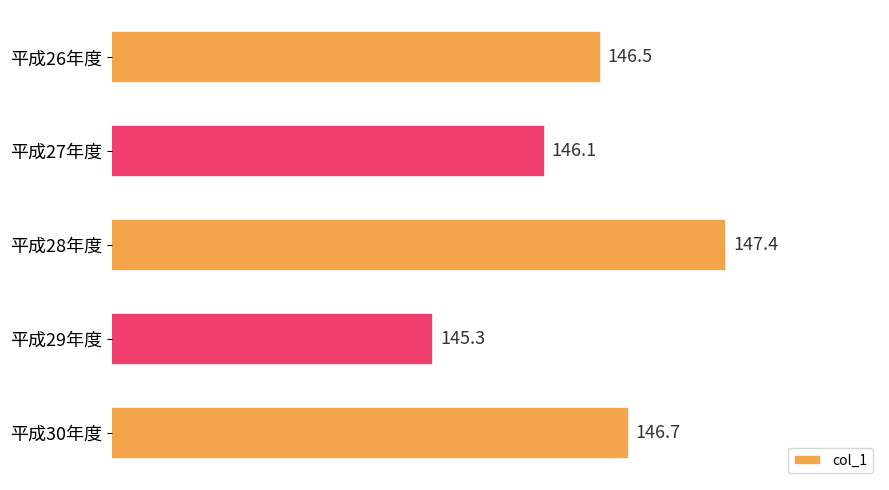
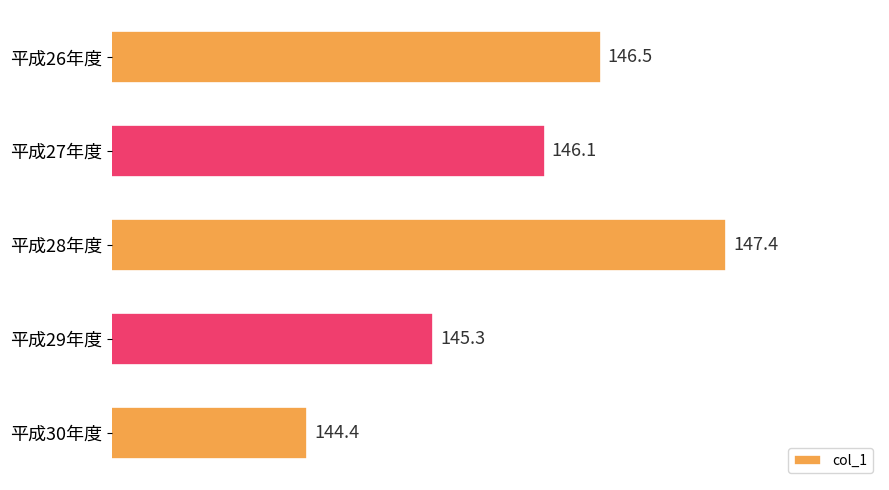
  {
    "平成26年度": 146.5,
    "平成27年度": 146.1,
    "平成28年度": 147.4,
    "平成29年度": 145.3,
-   "平成30年度": 146.7
+   "平成30年度": 144.4
  }
